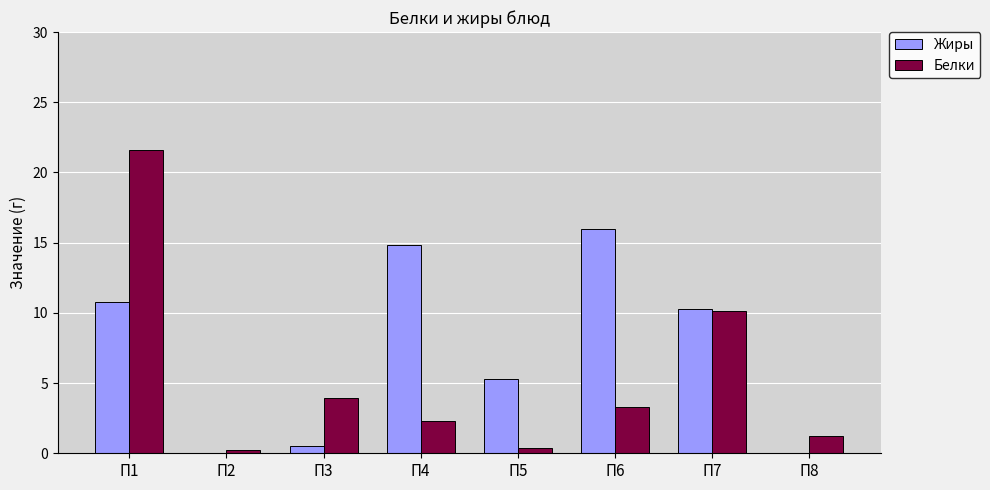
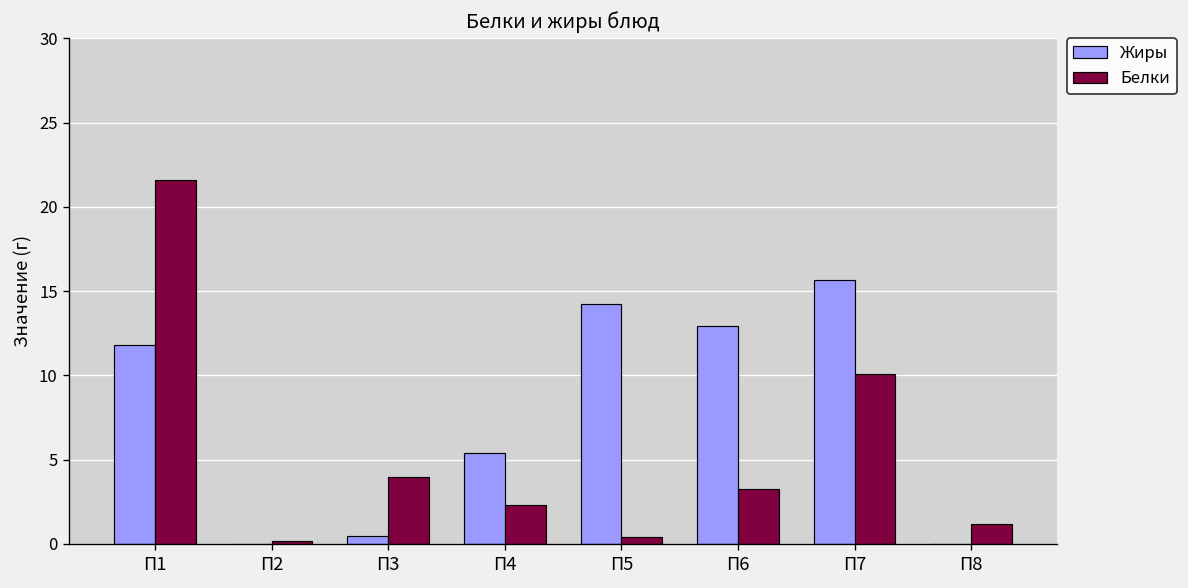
  {
    "Жиры": {
-     "П1": 10.8,
+     "П1": 11.8,
      "П2": 0.0,
      "П3": 0.5,
-     "П4": 14.8,
-     "П5": 5.3,
-     "П6": 15.9,
-     "П7": 10.3,
+     "П4": 5.4,
+     "П5": 14.2,
+     "П6": 13.0,
+     "П7": 15.6,
      "П8": 0.0
    },
    "Белки": {
      "П1": 21.6,
      "П2": 0.2,
      "П3": 4.0,
      "П4": 2.3,
      "П5": 0.4,
      "П6": 3.3,
      "П7": 10.1,
      "П8": 1.2
    }
  }
